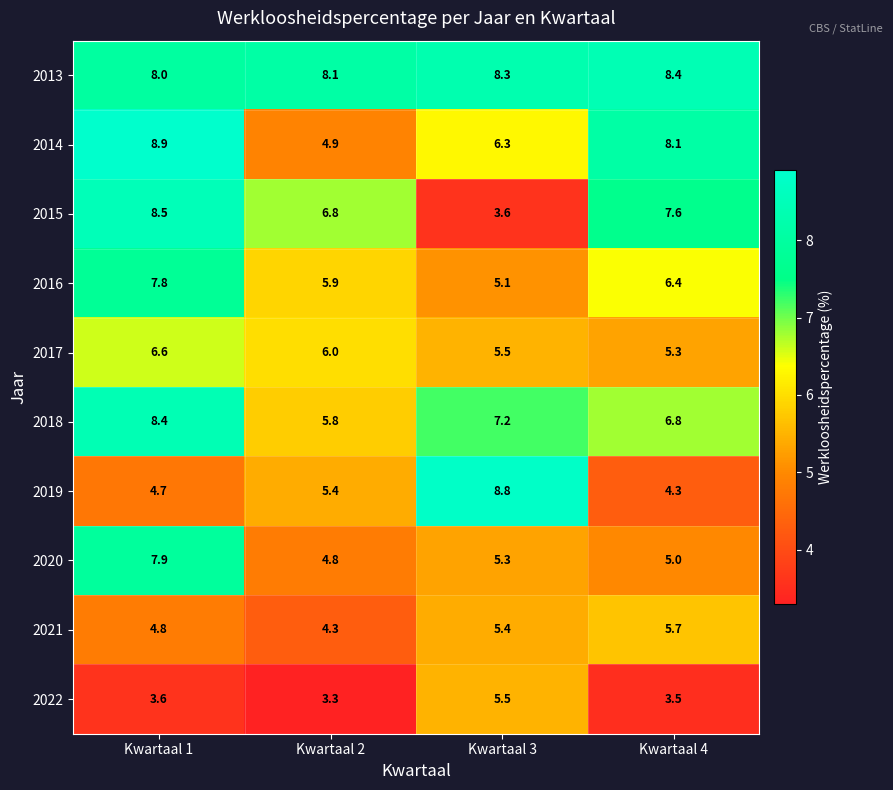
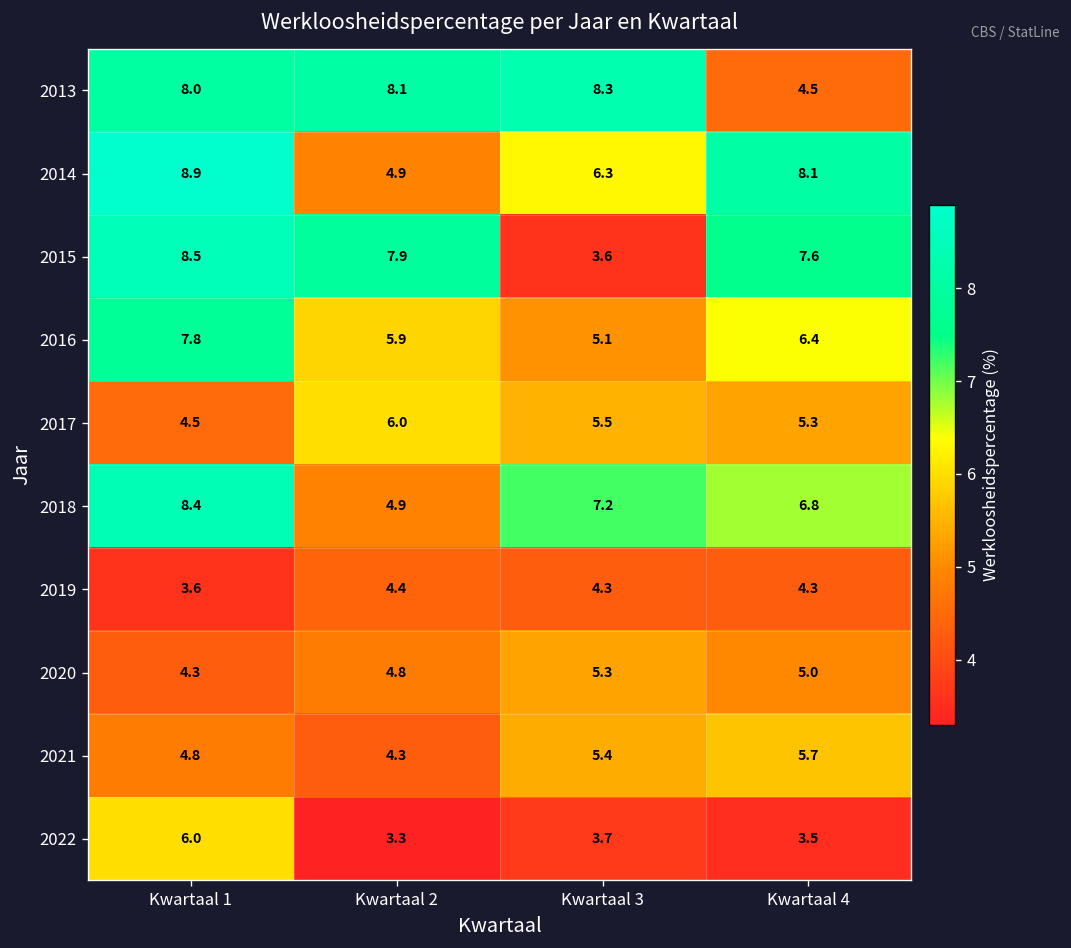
  {
    "2013": {
      "Kwartaal 1": 8.0,
      "Kwartaal 2": 8.1,
      "Kwartaal 3": 8.3,
-     "Kwartaal 4": 8.4
+     "Kwartaal 4": 4.5
    },
    "2014": {
      "Kwartaal 1": 8.9,
      "Kwartaal 2": 4.9,
      "Kwartaal 3": 6.3,
      "Kwartaal 4": 8.1
    },
    "2015": {
      "Kwartaal 1": 8.5,
-     "Kwartaal 2": 6.8,
+     "Kwartaal 2": 7.9,
      "Kwartaal 3": 3.6,
      "Kwartaal 4": 7.6
    },
    "2016": {
      "Kwartaal 1": 7.8,
      "Kwartaal 2": 5.9,
      "Kwartaal 3": 5.1,
      "Kwartaal 4": 6.4
    },
    "2017": {
-     "Kwartaal 1": 6.6,
+     "Kwartaal 1": 4.5,
      "Kwartaal 2": 6.0,
      "Kwartaal 3": 5.5,
      "Kwartaal 4": 5.3
    },
    "2018": {
      "Kwartaal 1": 8.4,
-     "Kwartaal 2": 5.8,
+     "Kwartaal 2": 4.9,
      "Kwartaal 3": 7.2,
      "Kwartaal 4": 6.8
    },
    "2019": {
-     "Kwartaal 1": 4.7,
-     "Kwartaal 2": 5.4,
-     "Kwartaal 3": 8.8,
+     "Kwartaal 1": 3.6,
+     "Kwartaal 2": 4.4,
+     "Kwartaal 3": 4.3,
      "Kwartaal 4": 4.3
    },
    "2020": {
-     "Kwartaal 1": 7.9,
+     "Kwartaal 1": 4.3,
      "Kwartaal 2": 4.8,
      "Kwartaal 3": 5.3,
      "Kwartaal 4": 5.0
    },
    "2021": {
      "Kwartaal 1": 4.8,
      "Kwartaal 2": 4.3,
      "Kwartaal 3": 5.4,
      "Kwartaal 4": 5.7
    },
    "2022": {
-     "Kwartaal 1": 3.6,
+     "Kwartaal 1": 6.0,
      "Kwartaal 2": 3.3,
-     "Kwartaal 3": 5.5,
+     "Kwartaal 3": 3.7,
      "Kwartaal 4": 3.5
    }
  }
